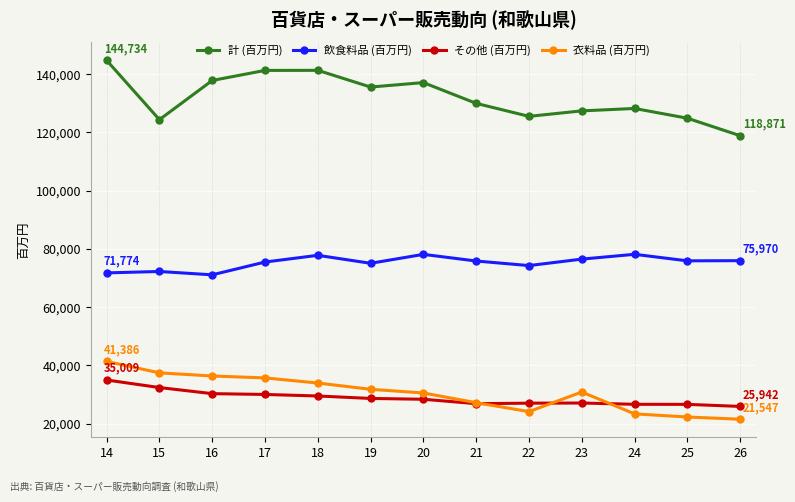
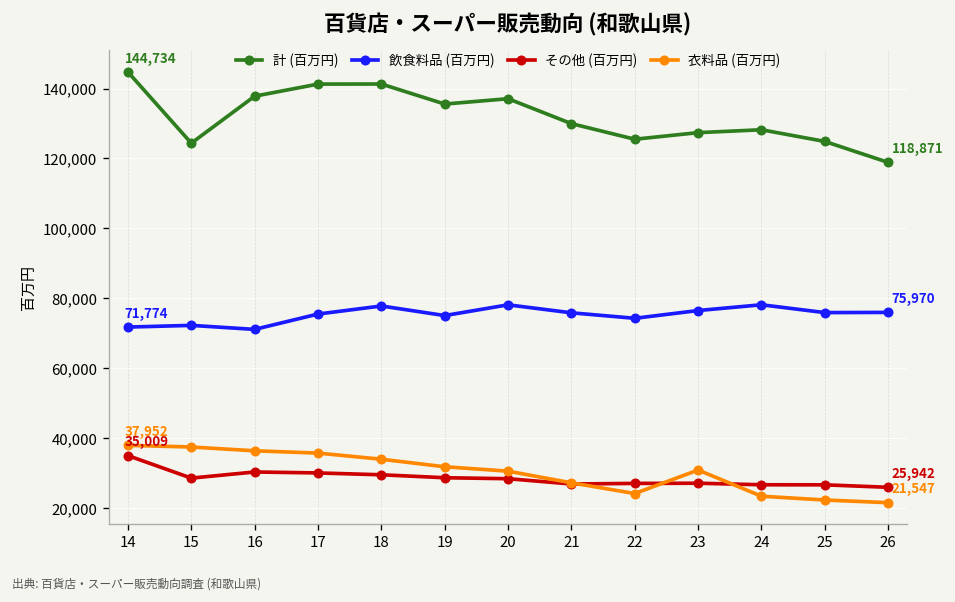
  {
    "計 (百万円)": {
      "14": "144,734",
      "26": "118,871"
    },
    "飲食料品 (百万円)": {
      "14": "71,774",
      "26": "75,970"
    },
    "その他 (百万円)": {
-     "15": "32,000",
+     "15": "29,000",
      "16": "30,000",
      "17": "30,000",
      "18": "30,000",
      "19": "29,000",
      "20": "28,000",
      "22": "27,000",
      "23": "27,000",
      "24": "27,000",
      "25": "27,000"
    },
    "衣料品 (百万円)": {
-     "14": "41,386",
+     "14": "37,952",
      "26": "21,547"
    }
  }
